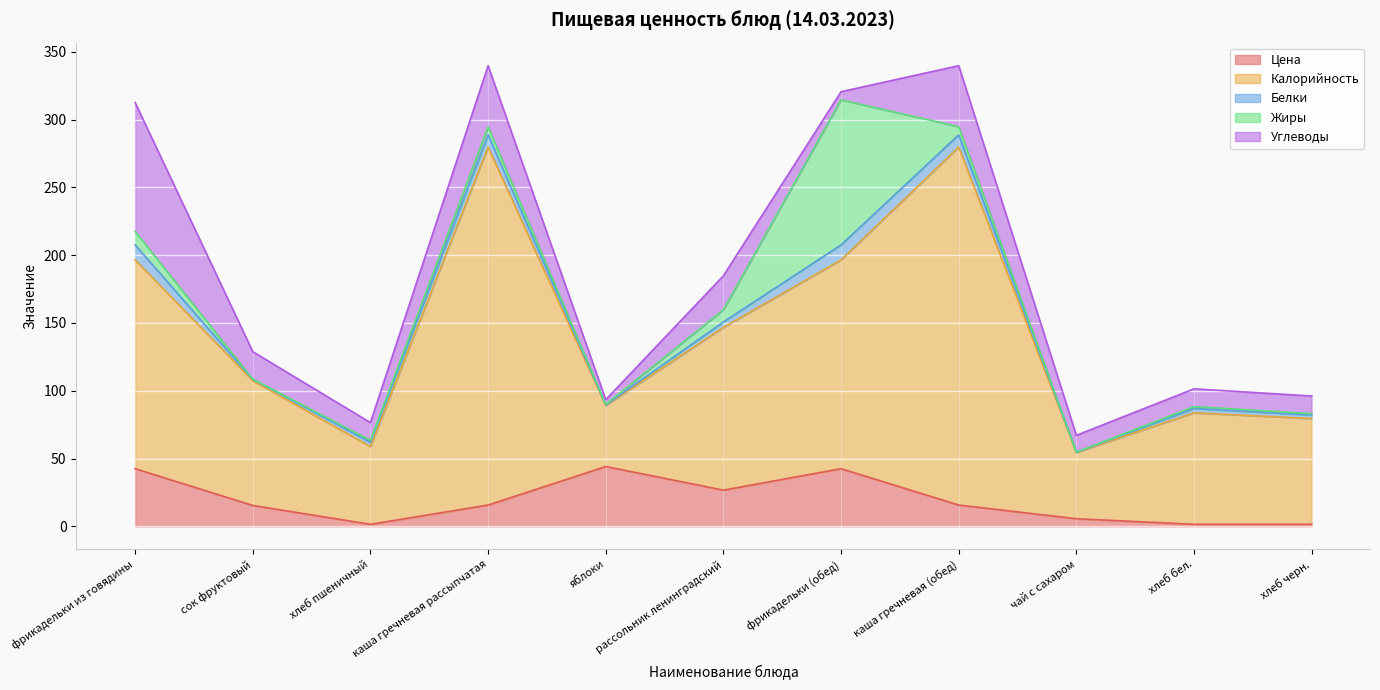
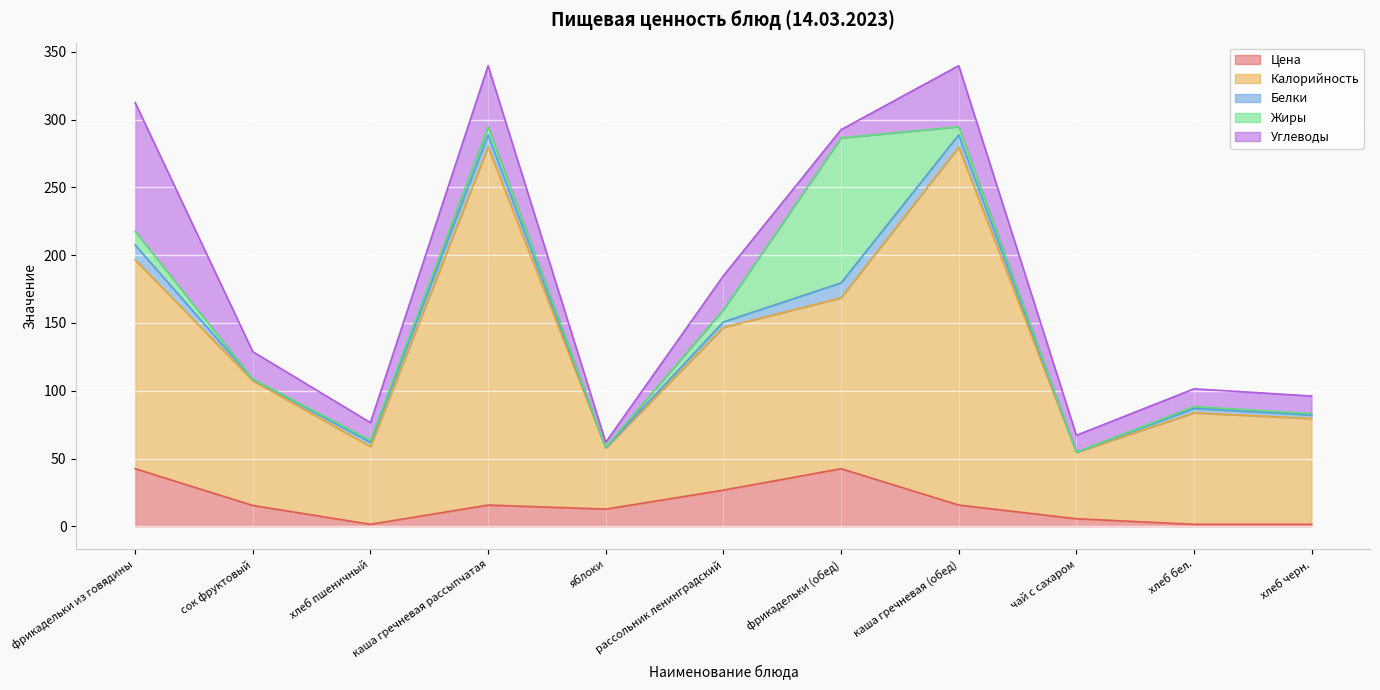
  {
    "Цена": {
      "фрикадельки из говядины": 43,
      "сок фруктовый": 15,
      "хлеб пшеничный": 2,
      "каша гречневая рассыпчатая": 16,
-     "яблоки": 44,
+     "яблоки": 13,
      "рассольник ленинградский": 27,
      "фрикадельки (обед)": 43,
      "каша гречневая (обед)": 16,
      "чай с сахаром": 6,
      "хлеб бел.": 2,
      "хлеб черн.": 2
    },
    "Калорийность": {
      "фрикадельки из говядины": 154,
      "хлеб пшеничный": 57,
      "каша гречневая рассыпчатая": 264,
      "рассольник ленинградский": 120,
-     "фрикадельки (обед)": 154,
+     "фрикадельки (обед)": 126,
      "каша гречневая (обед)": 264,
      "хлеб бел.": 82,
      "хлеб черн.": 78
    },
    "Белки": {
      "фрикадельки из говядины": 11,
      "каша гречневая рассыпчатая": 9,
      "рассольник ленинградский": 4,
      "фрикадельки (обед)": 11,
      "каша гречневая (обед)": 9
    },
    "Жиры": {
      "фрикадельки из говядины": 10,
      "каша гречневая рассыпчатая": 6,
      "рассольник ленинградский": 9,
      "фрикадельки (обед)": 107,
      "каша гречневая (обед)": 6
    },
    "Углеводы": {
      "фрикадельки из говядины": 95,
      "сок фруктовый": 20,
      "хлеб пшеничный": 13,
      "каша гречневая рассыпчатая": 45,
      "яблоки": 4,
      "рассольник ленинградский": 25,
      "фрикадельки (обед)": 6,
      "каша гречневая (обед)": 45,
      "чай с сахаром": 12,
      "хлеб бел.": 13,
      "хлеб черн.": 13
    }
  }
